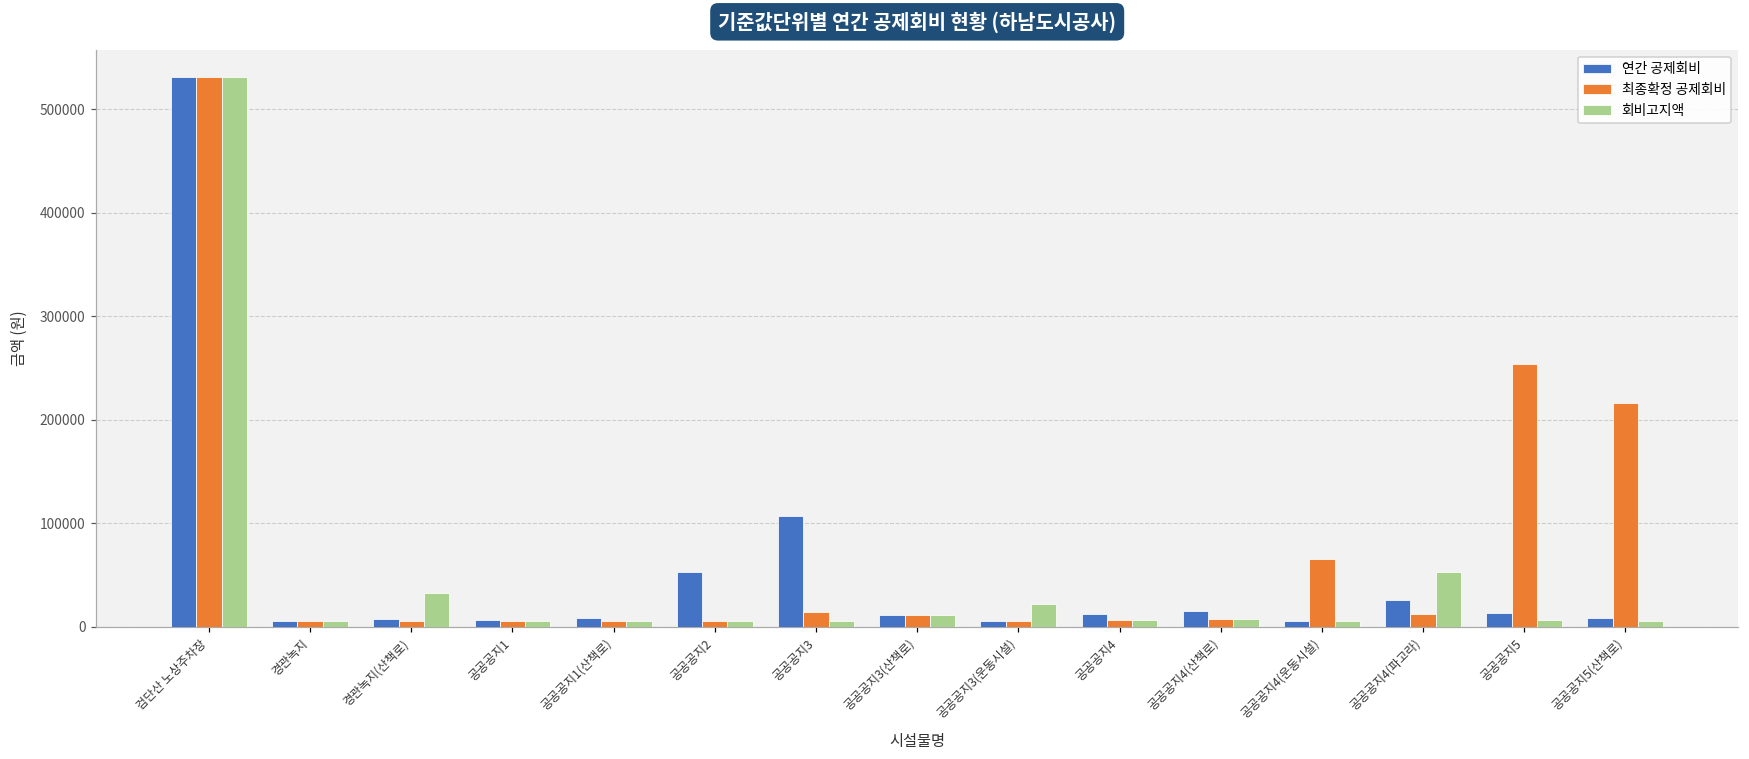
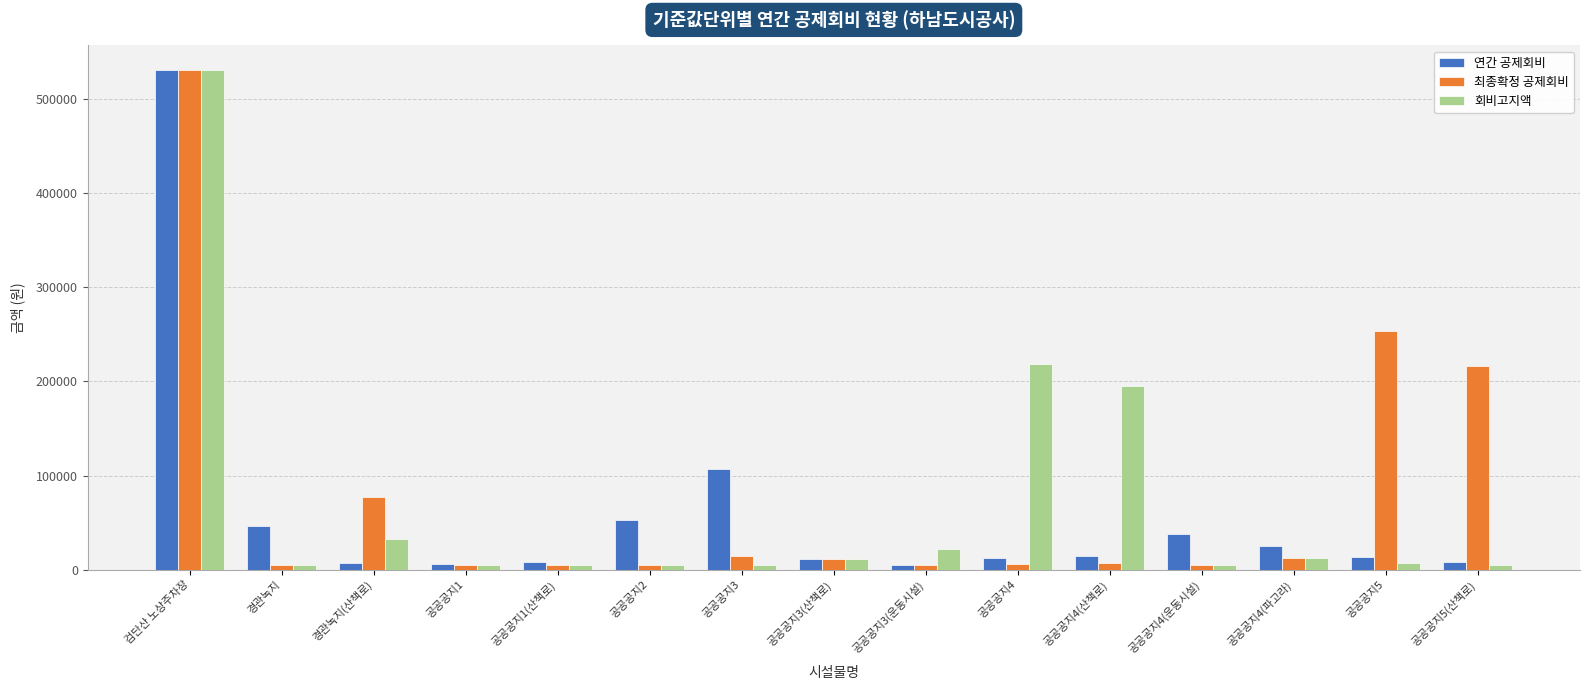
  {
    "연간 공제회비": {
      "검단산 노상주차장": 530000,
-     "경관녹지": 10000,
+     "경관녹지": 50000,
      "경관녹지(산책로)": 10000,
      "공공공지1": 10000,
      "공공공지1(산책로)": 10000,
      "공공공지2": 50000,
      "공공공지3": 110000,
      "공공공지3(산책로)": 10000,
      "공공공지3(운동시설)": 10000,
      "공공공지4": 10000,
      "공공공지4(산책로)": 10000,
-     "공공공지4(운동시설)": 10000,
+     "공공공지4(운동시설)": 40000,
      "공공공지4(파고라)": 30000,
      "공공공지5": 10000,
      "공공공지5(산책로)": 10000
    },
    "최종확정 공제회비": {
      "검단산 노상주차장": 530000,
      "경관녹지": 10000,
-     "경관녹지(산책로)": 10000,
+     "경관녹지(산책로)": 80000,
      "공공공지1": 10000,
      "공공공지1(산책로)": 10000,
      "공공공지2": 10000,
      "공공공지3": 10000,
      "공공공지3(산책로)": 10000,
      "공공공지3(운동시설)": 10000,
      "공공공지4": 10000,
      "공공공지4(산책로)": 10000,
-     "공공공지4(운동시설)": 70000,
+     "공공공지4(운동시설)": 10000,
      "공공공지4(파고라)": 10000,
      "공공공지5": 250000,
      "공공공지5(산책로)": 220000
    },
    "회비고지액": {
      "검단산 노상주차장": 530000,
      "경관녹지": 10000,
      "경관녹지(산책로)": 30000,
      "공공공지1": 10000,
      "공공공지1(산책로)": 10000,
      "공공공지2": 10000,
      "공공공지3": 10000,
      "공공공지3(산책로)": 10000,
      "공공공지3(운동시설)": 20000,
-     "공공공지4": 10000,
-     "공공공지4(산책로)": 10000,
+     "공공공지4": 220000,
+     "공공공지4(산책로)": 190000,
      "공공공지4(운동시설)": 10000,
-     "공공공지4(파고라)": 50000,
+     "공공공지4(파고라)": 10000,
      "공공공지5": 10000,
      "공공공지5(산책로)": 10000
    }
  }
